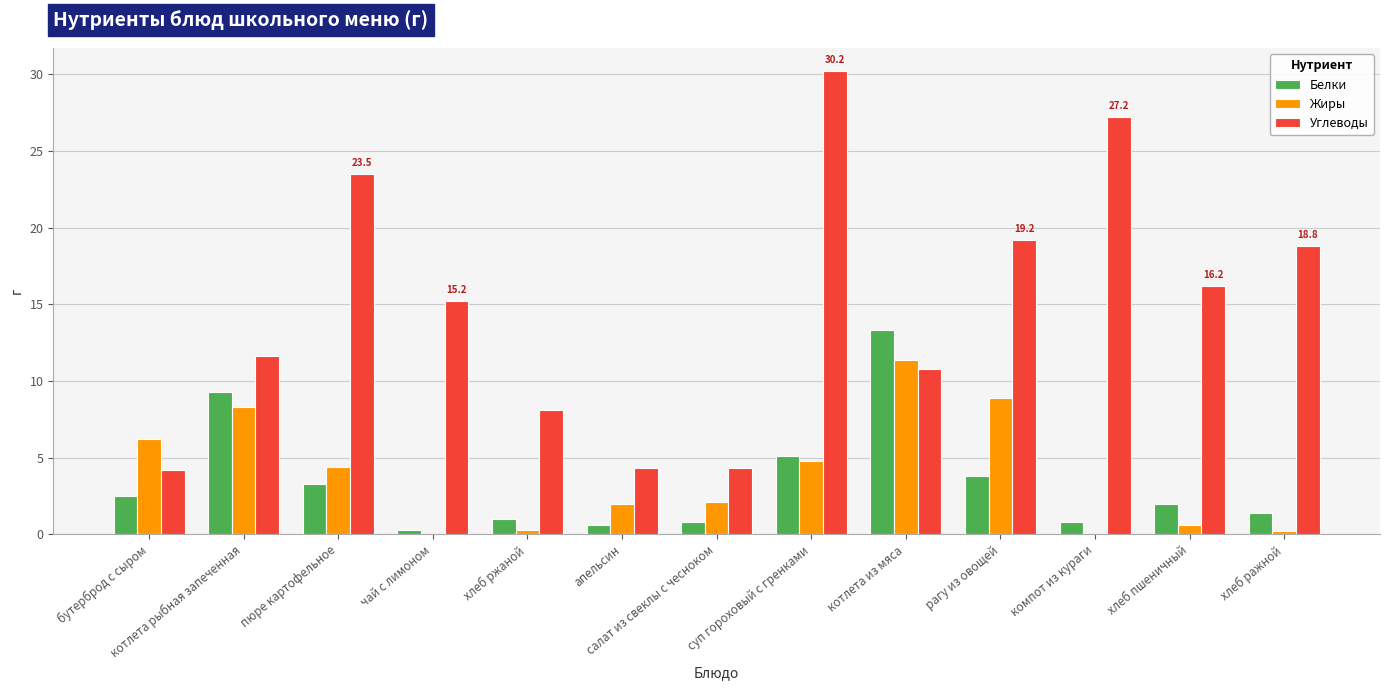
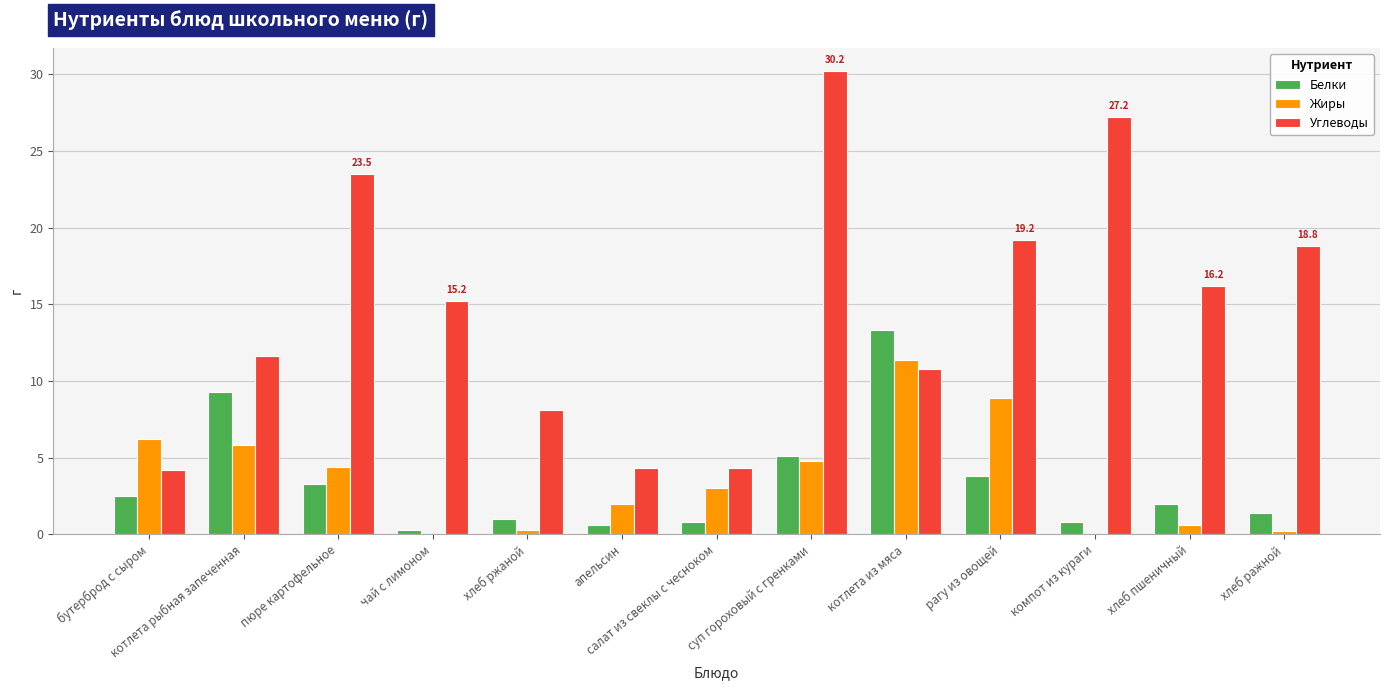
  {
    "Белки": {
      "бутерброд с сыром": 2.5,
      "котлета рыбная запеченная": 9.3,
      "пюре картофельное": 3.3,
      "чай с лимоном": 0.3,
      "хлеб ржаной": 1.0,
      "апельсин": 0.6,
      "салат из свеклы с чесноком": 0.8,
      "суп гороховый с гренками": 5.1,
      "котлета из мяса": 13.3,
      "рагу из овощей": 3.8,
      "компот из кураги": 0.8,
      "хлеб пшеничный": 2.0,
      "хлеб ражной": 1.4
    },
    "Жиры": {
      "бутерброд с сыром": 6.2,
-     "котлета рыбная запеченная": 8.3,
+     "котлета рыбная запеченная": 5.8,
      "пюре картофельное": 4.4,
      "чай с лимоном": 0.0,
      "хлеб ржаной": 0.3,
      "апельсин": 2.0,
-     "салат из свеклы с чесноком": 2.1,
+     "салат из свеклы с чесноком": 3.0,
      "суп гороховый с гренками": 4.8,
      "котлета из мяса": 11.4,
      "рагу из овощей": 8.9,
      "компот из кураги": 0.0,
      "хлеб пшеничный": 0.6,
      "хлеб ражной": 0.2
    },
    "Углеводы": {
      "пюре картофельное": 23.5,
      "чай с лимоном": 15.2,
      "суп гороховый с гренками": 30.2,
      "рагу из овощей": 19.2,
      "компот из кураги": 27.2,
      "хлеб пшеничный": 16.2,
      "хлеб ражной": 18.8
    }
  }
